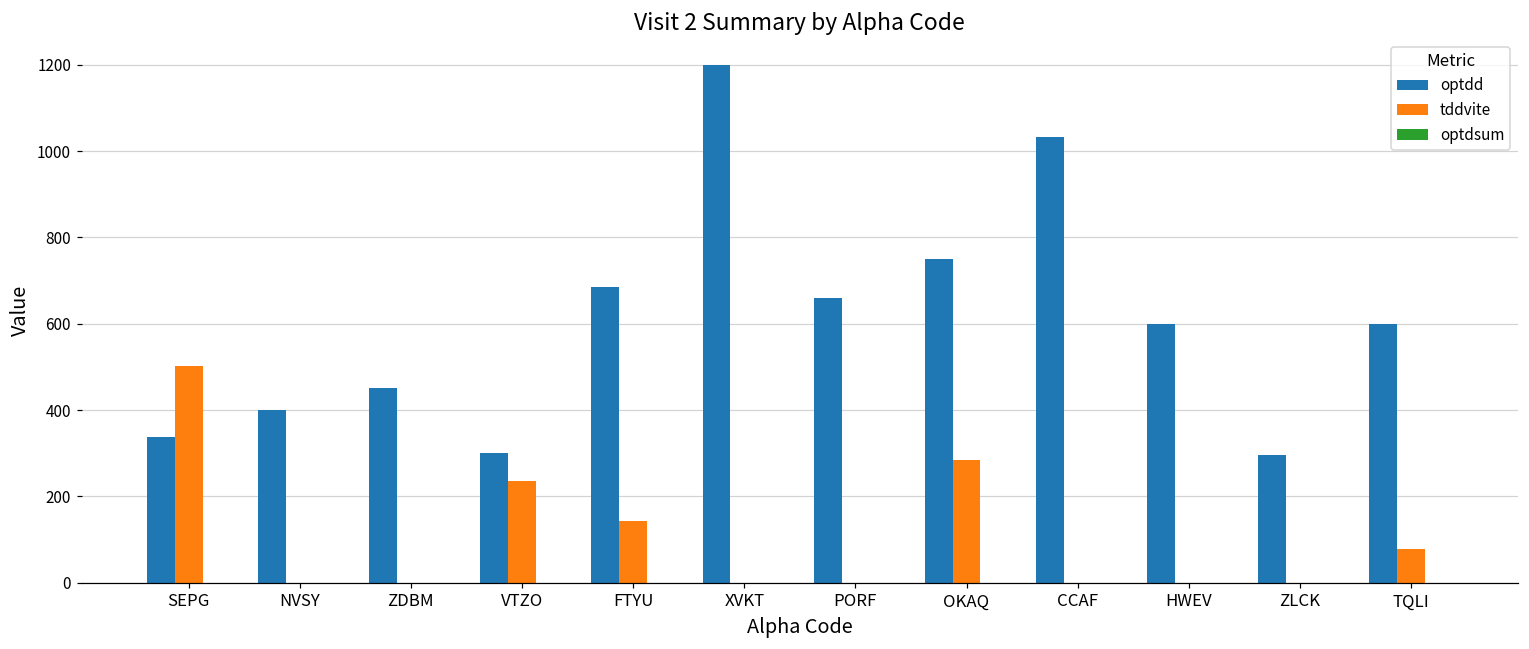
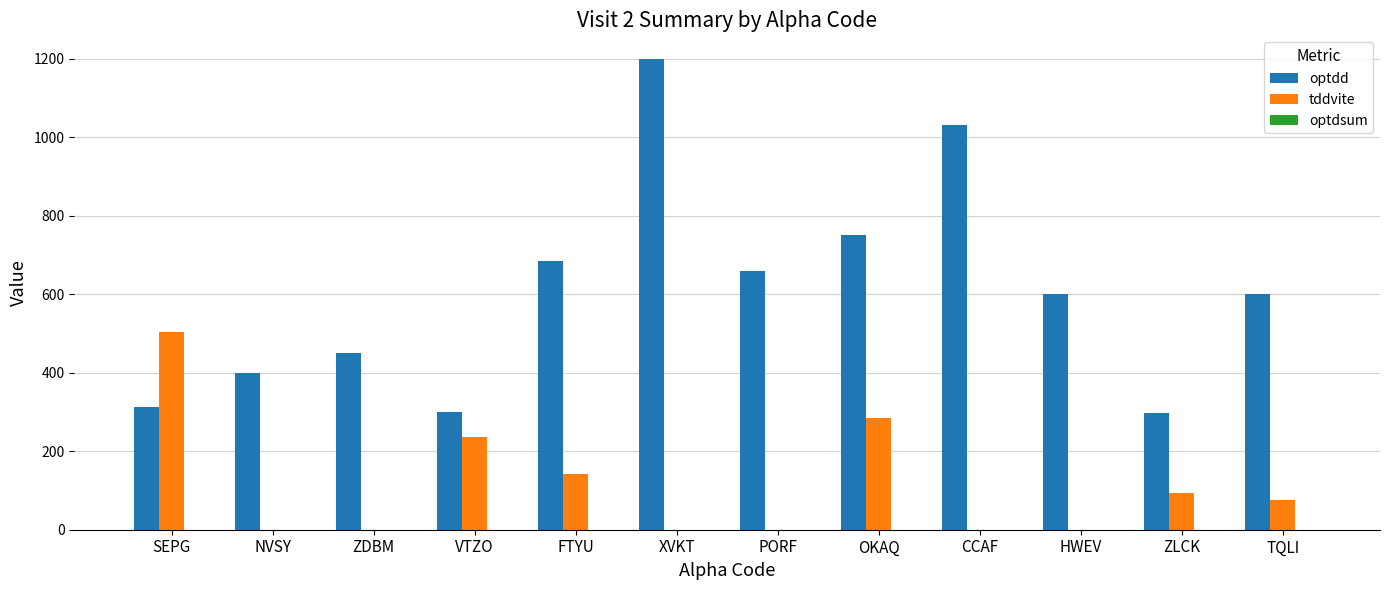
  {
    "optdd": {
-     "SEPG": 340,
+     "SEPG": 310,
      "NVSY": 400,
      "ZDBM": 450,
      "VTZO": 300,
      "FTYU": 680,
      "XVKT": 1200,
      "PORF": 660,
      "OKAQ": 750,
      "CCAF": 1030,
      "HWEV": 600,
      "ZLCK": 300,
      "TQLI": 600
    },
    "tddvite": {
      "SEPG": 500,
      "NVSY": 0,
      "ZDBM": 0,
      "VTZO": 240,
      "FTYU": 140,
      "XVKT": 0,
      "PORF": 0,
      "OKAQ": 290,
      "CCAF": 0,
      "HWEV": 0,
-     "ZLCK": 0,
+     "ZLCK": 90,
      "TQLI": 80
    },
    "optdsum": {
      "SEPG": 0,
      "NVSY": 0,
      "ZDBM": 0,
      "VTZO": 0,
      "FTYU": 0,
      "XVKT": 0,
      "PORF": 0,
      "OKAQ": 0,
      "CCAF": 0,
      "HWEV": 0,
      "ZLCK": 0,
      "TQLI": 0
    }
  }
